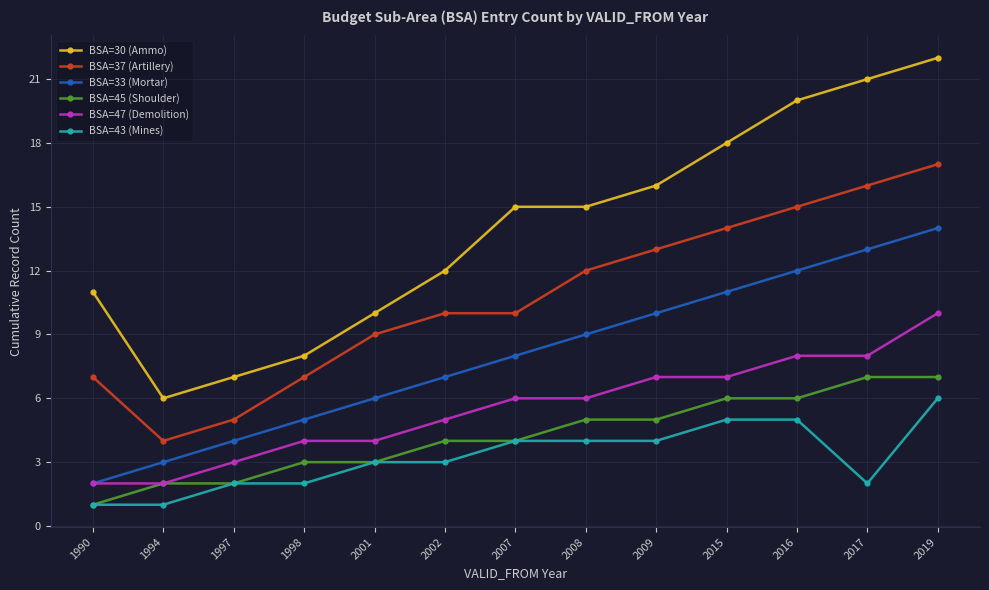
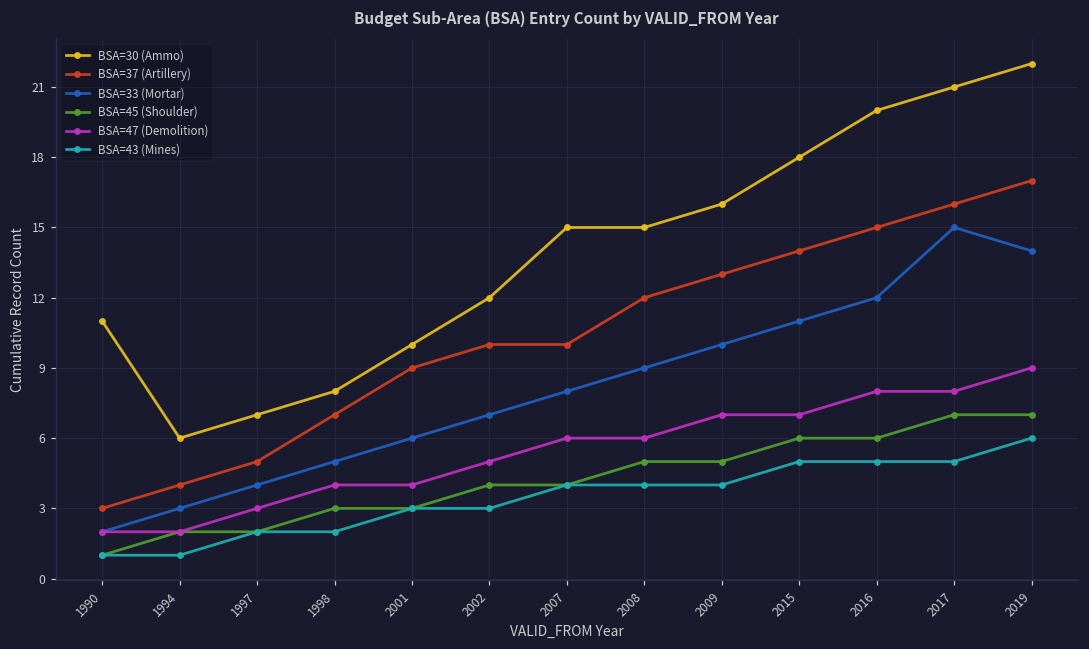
  {
    "BSA=30 (Ammo)": {
      "1990": 11,
      "1994": 6,
      "1997": 7,
      "1998": 8,
      "2001": 10,
      "2002": 12,
      "2007": 15,
      "2008": 15,
      "2009": 16,
      "2015": 18,
      "2016": 20,
      "2017": 21,
      "2019": 22
    },
    "BSA=37 (Artillery)": {
-     "1990": 7,
+     "1990": 3,
      "1994": 4,
      "1997": 5,
      "1998": 7,
      "2001": 9,
      "2002": 10,
      "2007": 10,
      "2008": 12,
      "2009": 13,
      "2015": 14,
      "2016": 15,
      "2017": 16,
      "2019": 17
    },
    "BSA=33 (Mortar)": {
      "1994": 3,
      "1997": 4,
      "1998": 5,
      "2001": 6,
      "2002": 7,
      "2007": 8,
      "2008": 9,
      "2009": 10,
      "2015": 11,
      "2016": 12,
-     "2017": 13,
+     "2017": 15,
      "2019": 14
    },
    "BSA=45 (Shoulder)": {
      "1998": 3,
      "2002": 4,
      "2008": 5,
      "2009": 5,
      "2015": 6,
      "2016": 6,
      "2017": 7,
      "2019": 7
    },
    "BSA=47 (Demolition)": {
      "1997": 3,
      "1998": 4,
      "2001": 4,
      "2002": 5,
      "2007": 6,
      "2008": 6,
      "2009": 7,
      "2015": 7,
      "2016": 8,
      "2017": 8,
-     "2019": 10
+     "2019": 9
    },
    "BSA=43 (Mines)": {
      "1994": 1,
      "1998": 2,
      "2002": 3,
      "2008": 4,
      "2009": 4,
      "2015": 5,
      "2016": 5,
-     "2017": 2,
+     "2017": 5,
      "2019": 6
    }
  }
